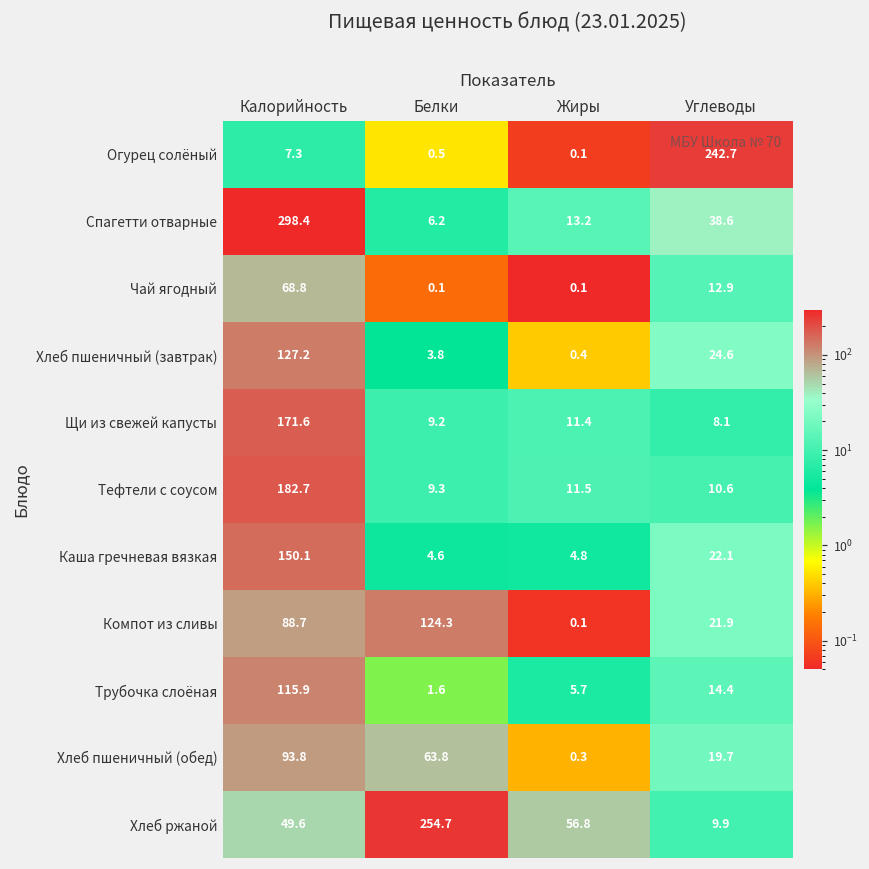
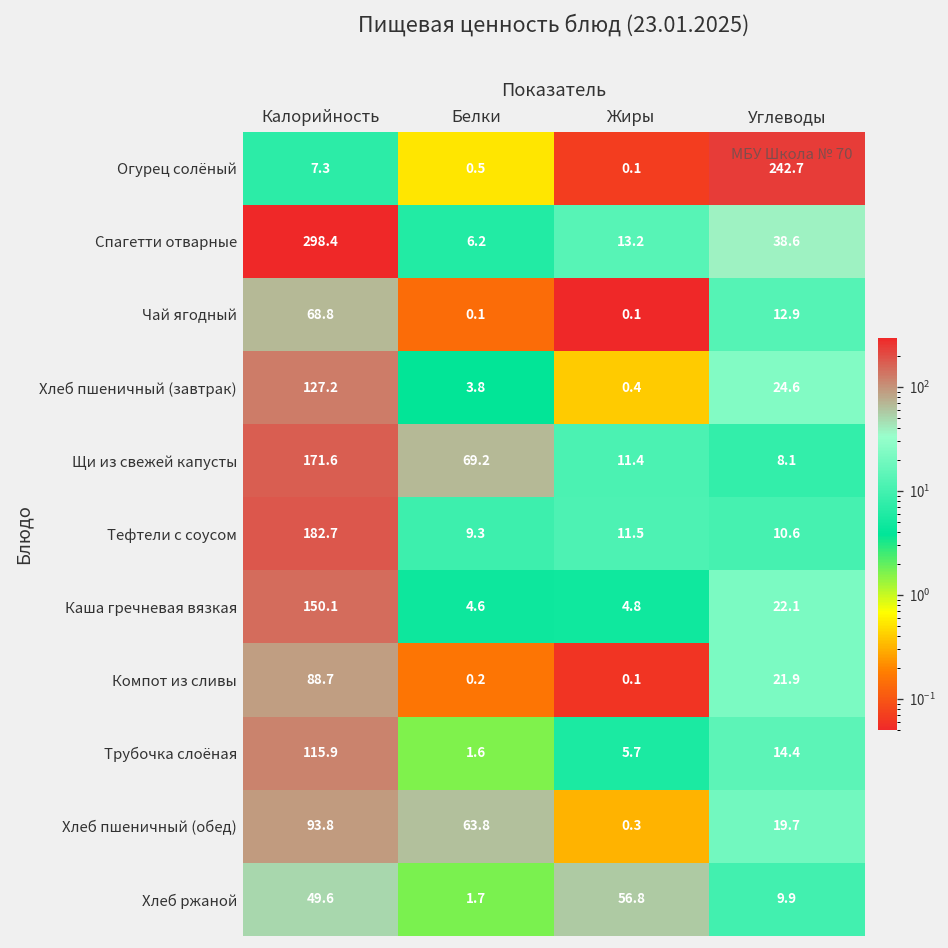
  {
    "Огурец солёный": {
      "Калорийность": 7.3,
      "Белки": 0.5,
      "Жиры": 0.1,
      "Углеводы": 70
    },
    "Спагетти отварные": {
      "Калорийность": 298.4,
      "Белки": 6.2,
      "Жиры": 13.2,
      "Углеводы": 38.6
    },
    "Чай ягодный": {
      "Калорийность": 68.8,
      "Белки": 0.1,
      "Жиры": 0.1,
      "Углеводы": 12.9
    },
    "Хлеб пшеничный (завтрак)": {
      "Калорийность": 127.2,
      "Белки": 3.8,
      "Жиры": 0.4,
      "Углеводы": 24.6
    },
    "Щи из свежей капусты": {
      "Калорийность": 171.6,
-     "Белки": 9.2,
+     "Белки": 69.2,
      "Жиры": 11.4,
      "Углеводы": 8.1
    },
    "Тефтели с соусом": {
      "Калорийность": 182.7,
      "Белки": 9.3,
      "Жиры": 11.5,
      "Углеводы": 10.6
    },
    "Каша гречневая вязкая": {
      "Калорийность": 150.1,
      "Белки": 4.6,
      "Жиры": 4.8,
      "Углеводы": 22.1
    },
    "Компот из сливы": {
      "Калорийность": 88.7,
-     "Белки": 124.3,
+     "Белки": 0.2,
      "Жиры": 0.1,
      "Углеводы": 21.9
    },
    "Трубочка слоёная": {
      "Калорийность": 115.9,
      "Белки": 1.6,
      "Жиры": 5.7,
      "Углеводы": 14.4
    },
    "Хлеб пшеничный (обед)": {
      "Калорийность": 93.8,
      "Белки": 63.8,
      "Жиры": 0.3,
      "Углеводы": 19.7
    },
    "Хлеб ржаной": {
      "Калорийность": 49.6,
-     "Белки": 254.7,
+     "Белки": 1.7,
      "Жиры": 56.8,
      "Углеводы": 9.9
    }
  }
